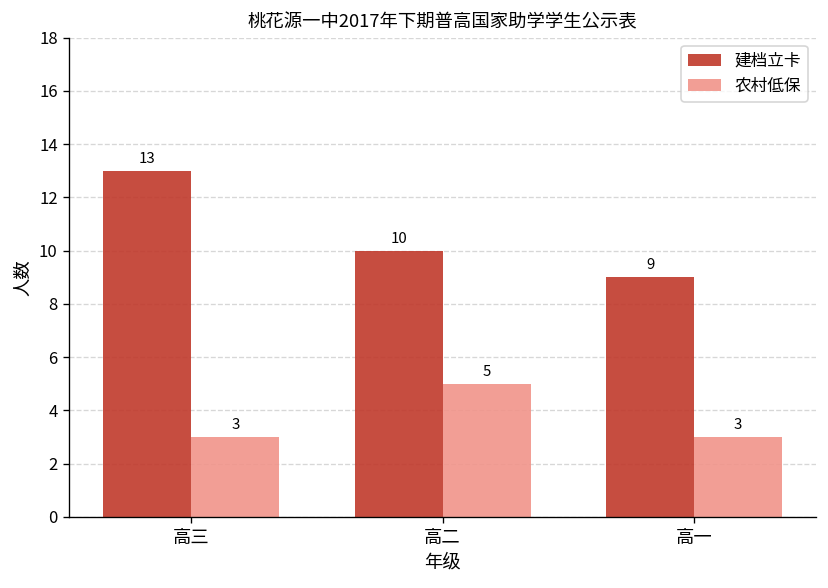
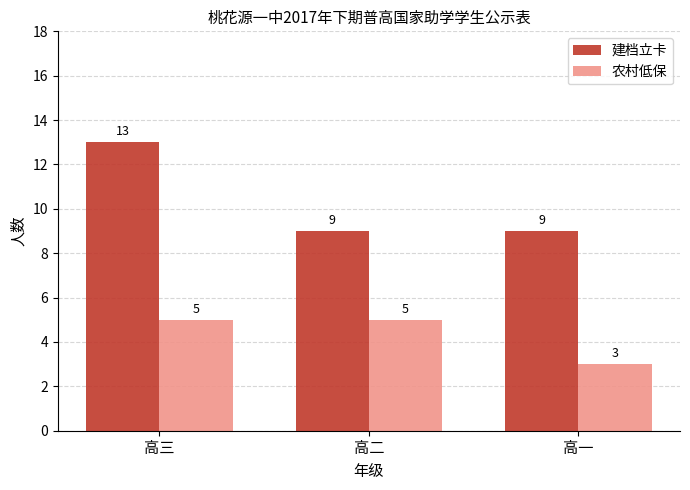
  {
    "建档立卡": {
      "高三": 13,
-     "高二": 10,
+     "高二": 9,
      "高一": 9
    },
    "农村低保": {
-     "高三": 3,
+     "高三": 5,
      "高二": 5,
      "高一": 3
    }
  }
